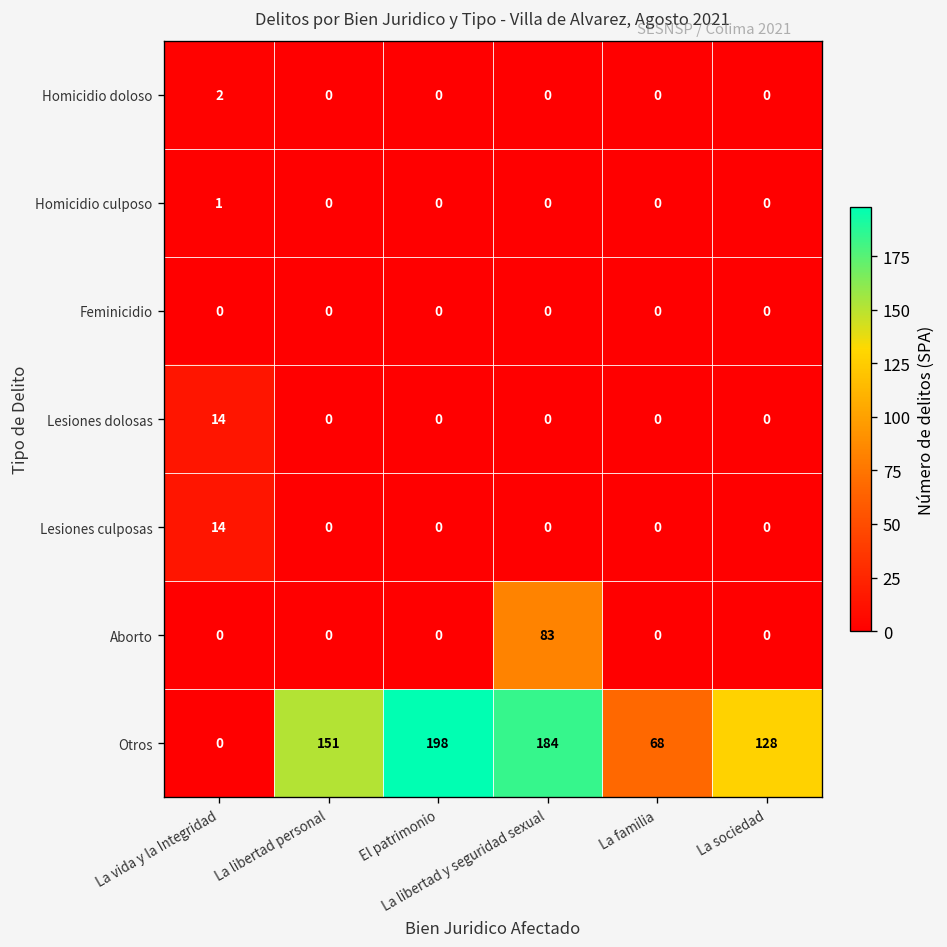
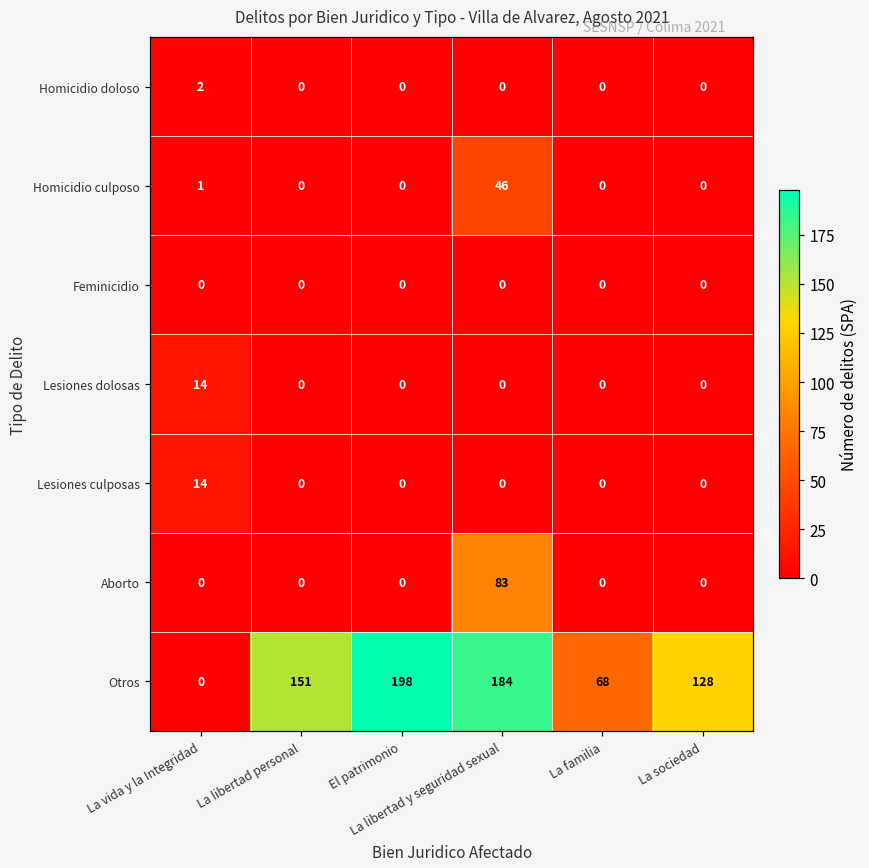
  {
    "Homicidio doloso": {
      "La vida y la Integridad": 2,
      "La libertad personal": 0,
      "El patrimonio": 0,
      "La libertad y seguridad sexual": 0,
      "La familia": 0,
      "La sociedad": 0
    },
    "Homicidio culposo": {
      "La vida y la Integridad": 1,
      "La libertad personal": 0,
      "El patrimonio": 0,
-     "La libertad y seguridad sexual": 0,
+     "La libertad y seguridad sexual": 46,
      "La familia": 0,
      "La sociedad": 0
    },
    "Feminicidio": {
      "La vida y la Integridad": 0,
      "La libertad personal": 0,
      "El patrimonio": 0,
      "La libertad y seguridad sexual": 0,
      "La familia": 0,
      "La sociedad": 0
    },
    "Lesiones dolosas": {
      "La vida y la Integridad": 14,
      "La libertad personal": 0,
      "El patrimonio": 0,
      "La libertad y seguridad sexual": 0,
      "La familia": 0,
      "La sociedad": 0
    },
    "Lesiones culposas": {
      "La vida y la Integridad": 14,
      "La libertad personal": 0,
      "El patrimonio": 0,
      "La libertad y seguridad sexual": 0,
      "La familia": 0,
      "La sociedad": 0
    },
    "Aborto": {
      "La vida y la Integridad": 0,
      "La libertad personal": 0,
      "El patrimonio": 0,
      "La libertad y seguridad sexual": 83,
      "La familia": 0,
      "La sociedad": 0
    },
    "Otros": {
      "La vida y la Integridad": 0,
      "La libertad personal": 151,
      "El patrimonio": 198,
      "La libertad y seguridad sexual": 184,
      "La familia": 68,
      "La sociedad": 128
    }
  }
